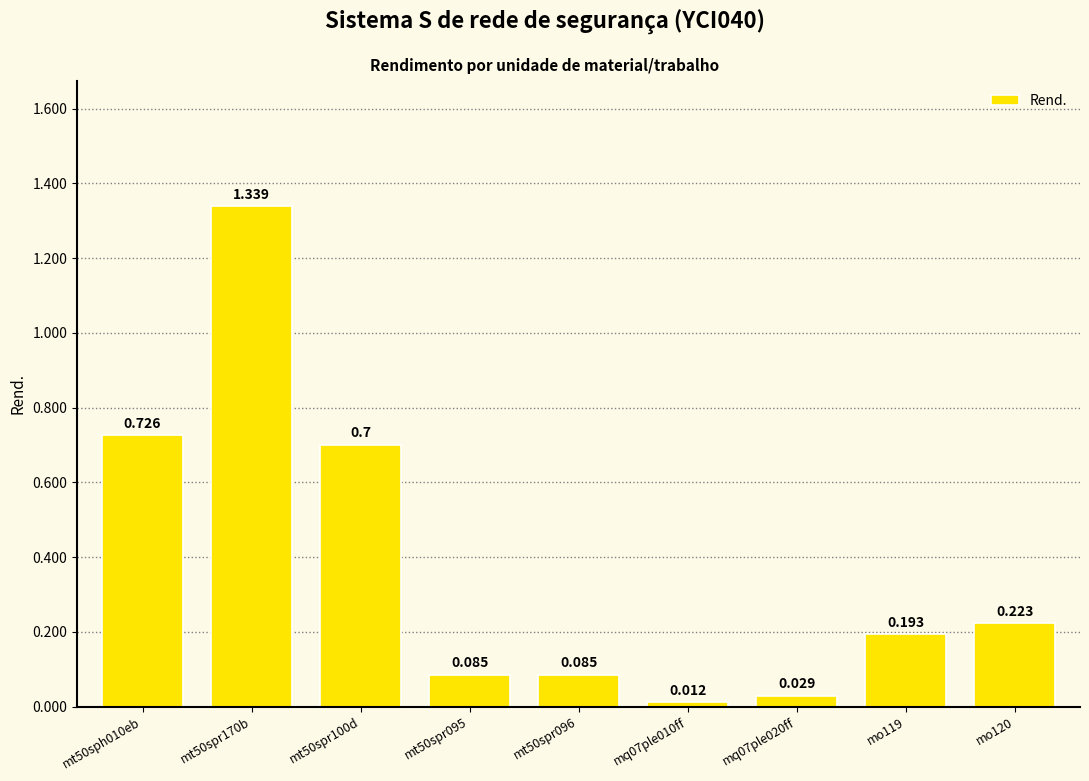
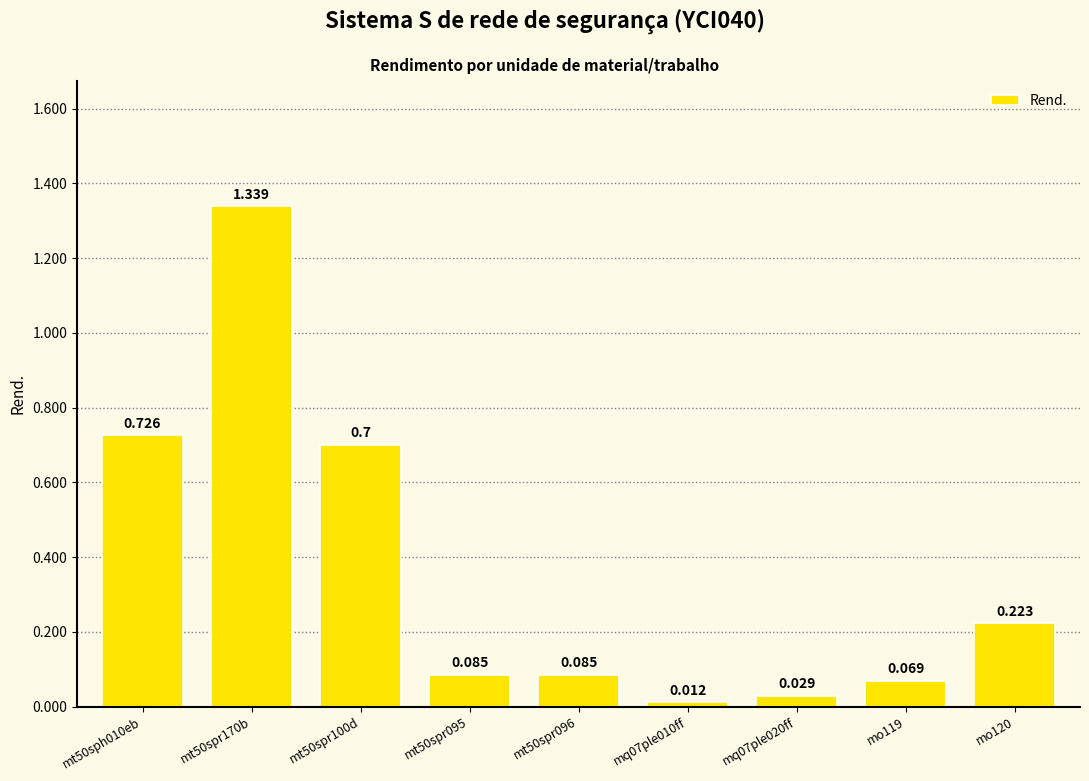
  {
    "mt50sph010eb": 0.726,
    "mt50spr170b": 1.339,
    "mt50spr100d": 0.7,
    "mt50spr095": 0.085,
    "mt50spr096": 0.085,
    "mq07ple010ff": 0.012,
    "mq07ple020ff": 0.029,
-   "mo119": 0.193,
+   "mo119": 0.069,
    "mo120": 0.223
  }
